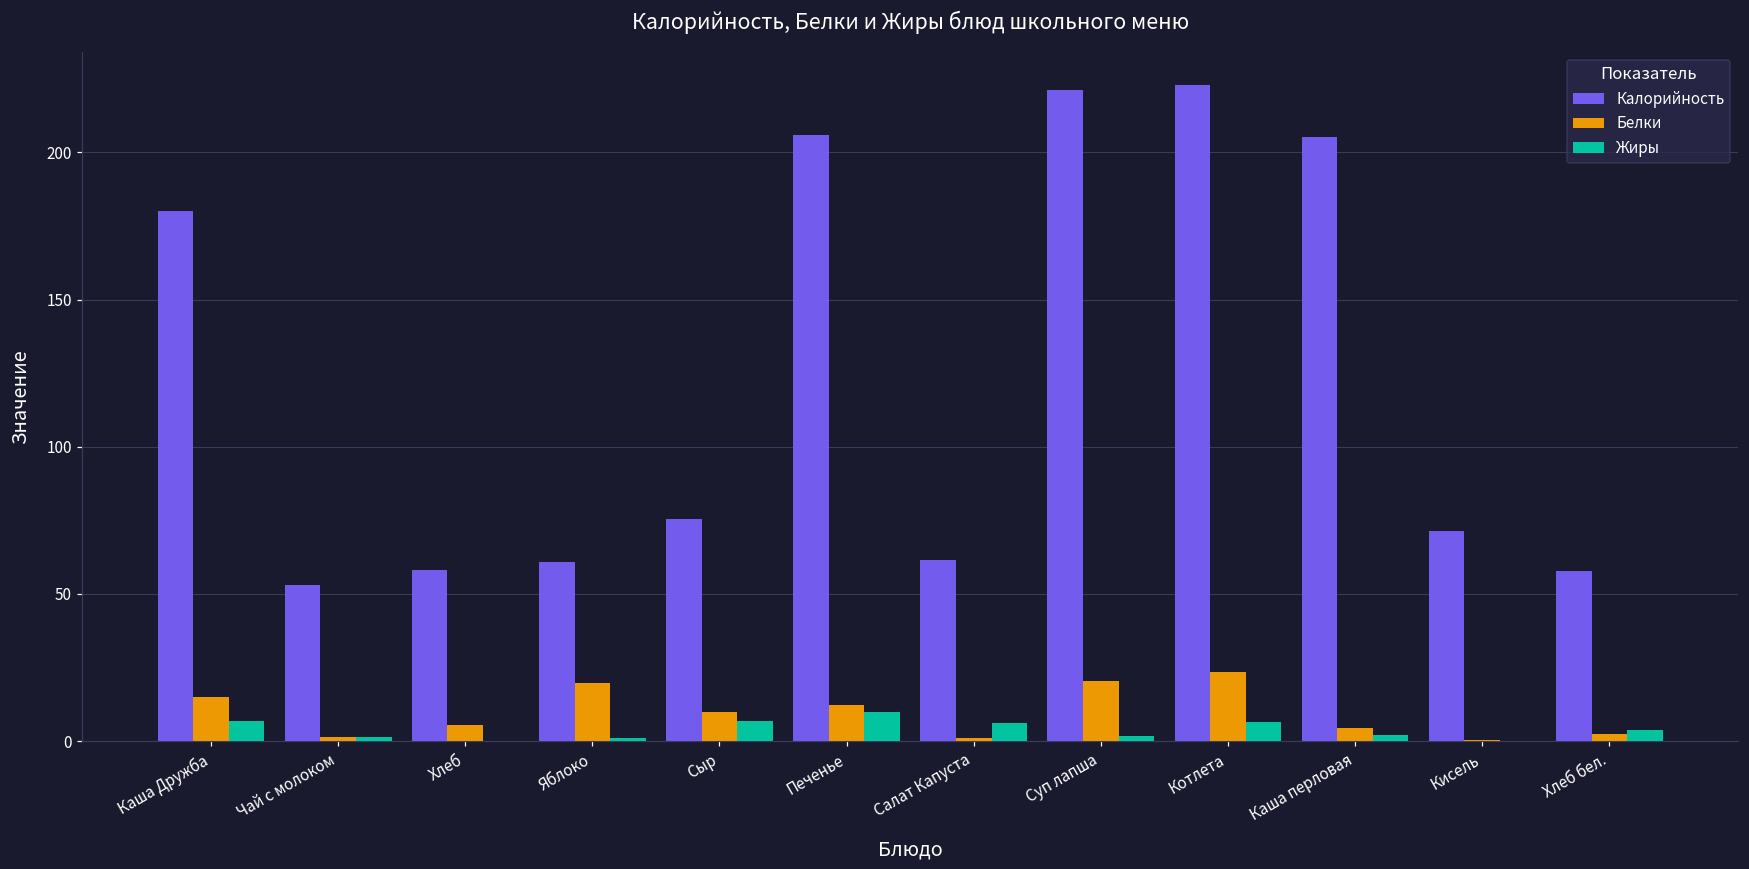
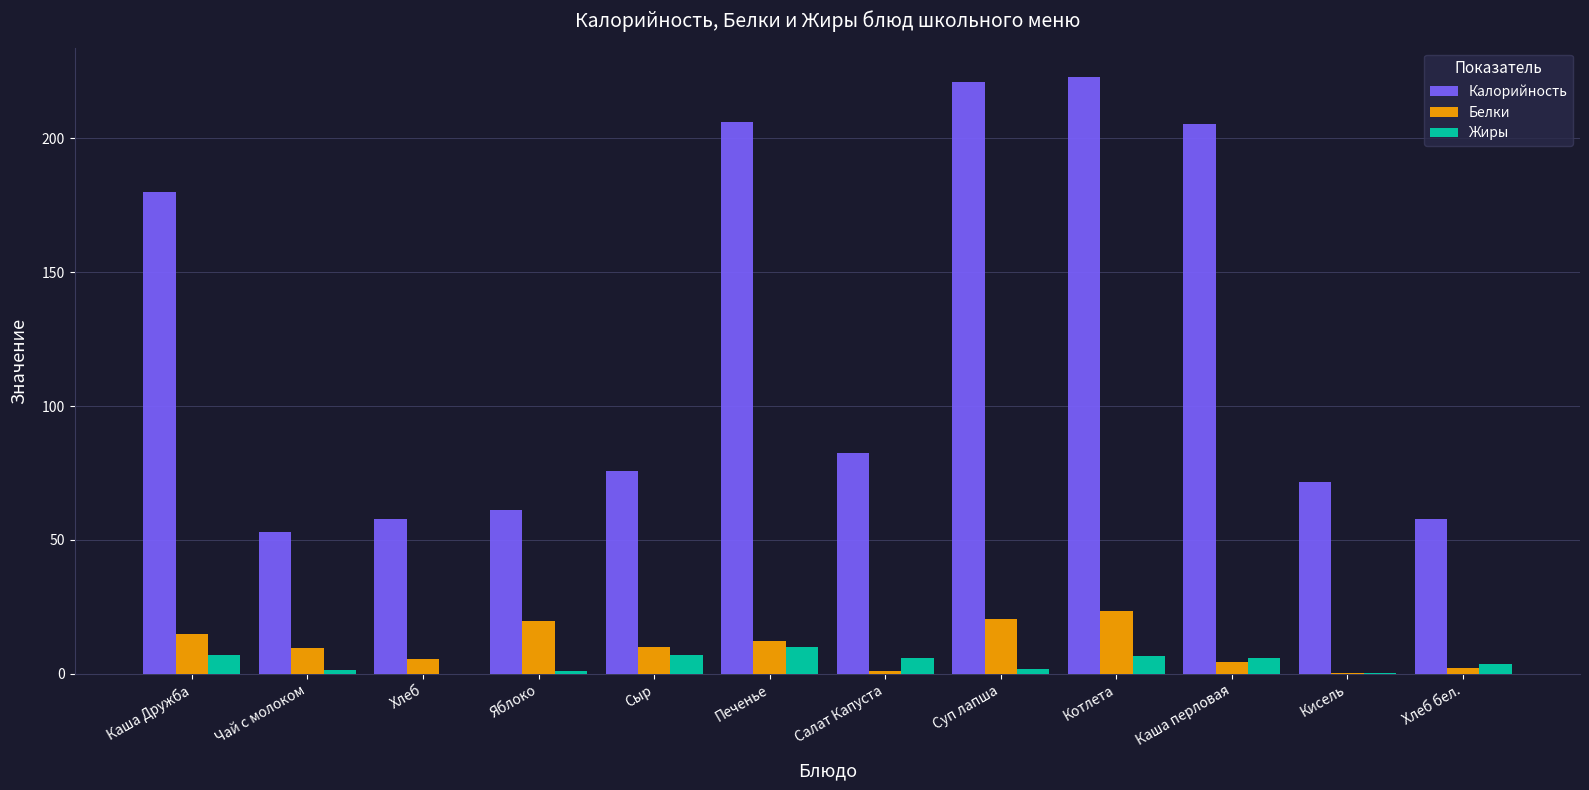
  {
    "Калорийность": {
      "Каша Дружба": 180,
      "Чай с молоком": 53,
      "Хлеб": 58,
      "Яблоко": 61,
      "Сыр": 76,
      "Печенье": 206,
-     "Салат Капуста": 61,
+     "Салат Капуста": 83,
      "Суп лапша": 221,
      "Котлета": 223,
      "Каша перловая": 205,
      "Кисель": 72,
      "Хлеб бел.": 58
    },
    "Белки": {
      "Каша Дружба": 15,
-     "Чай с молоком": 2,
+     "Чай с молоком": 10,
      "Хлеб": 6,
      "Яблоко": 20,
      "Сыр": 10,
      "Печенье": 12,
      "Салат Капуста": 1,
      "Суп лапша": 20,
      "Котлета": 24,
      "Каша перловая": 4,
      "Хлеб бел.": 2
    },
    "Жиры": {
      "Каша Дружба": 7,
      "Чай с молоком": 1,
      "Хлеб": 0,
      "Яблоко": 1,
      "Сыр": 7,
      "Печенье": 10,
      "Салат Капуста": 6,
      "Суп лапша": 2,
      "Котлета": 7,
-     "Каша перловая": 2,
+     "Каша перловая": 6,
      "Хлеб бел.": 4
    }
  }
